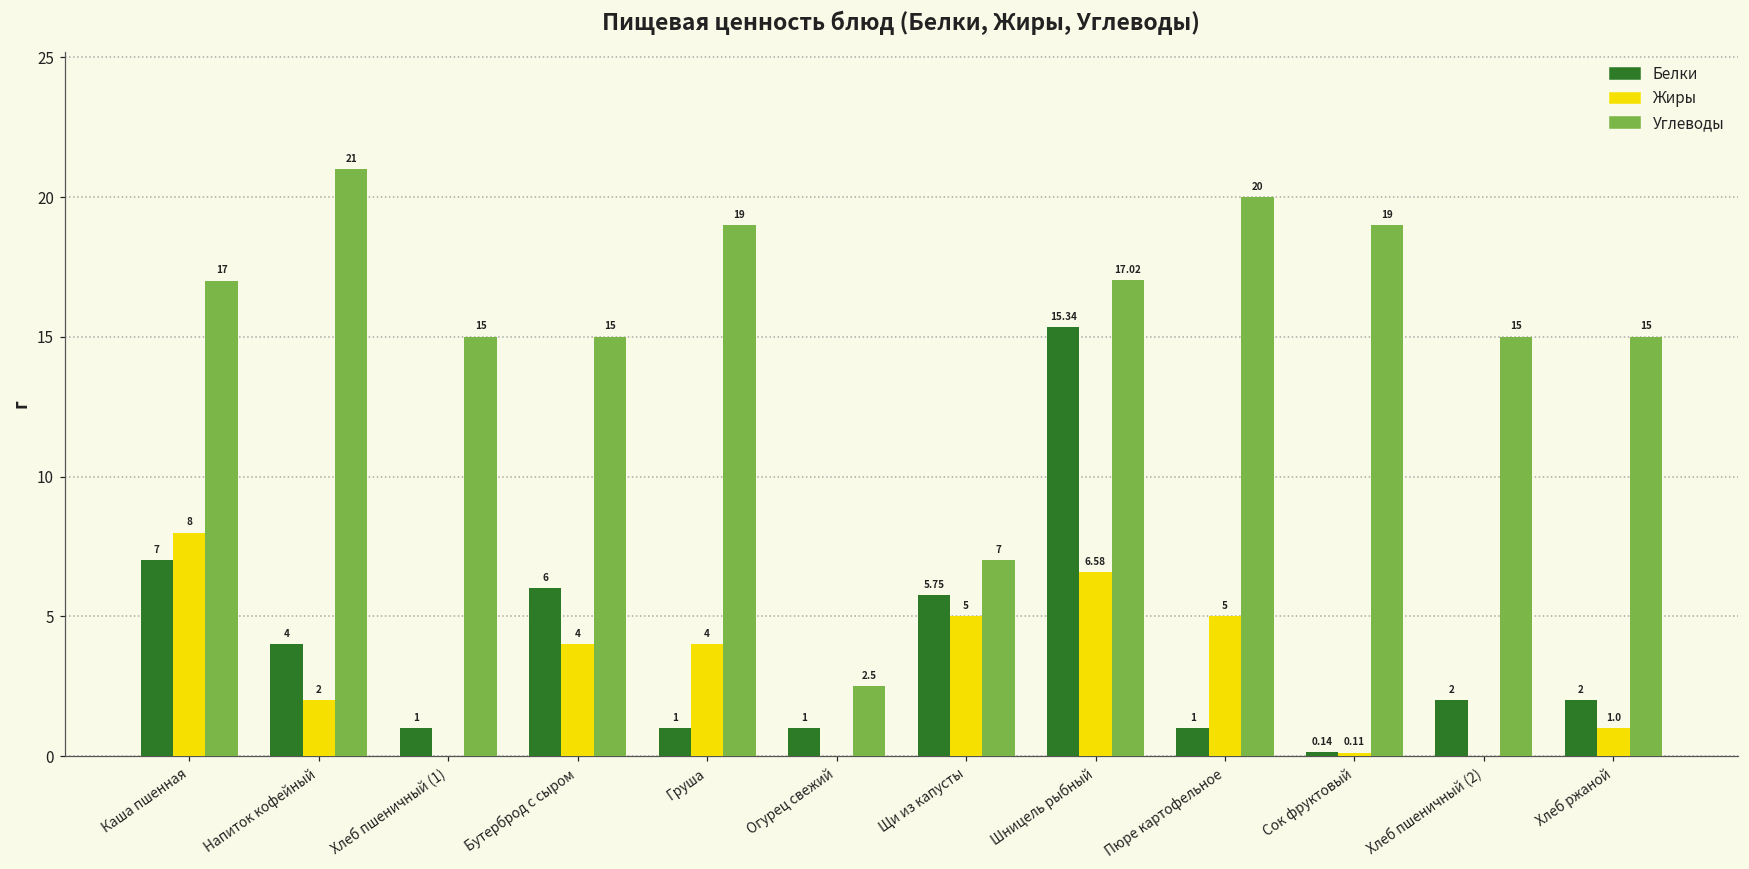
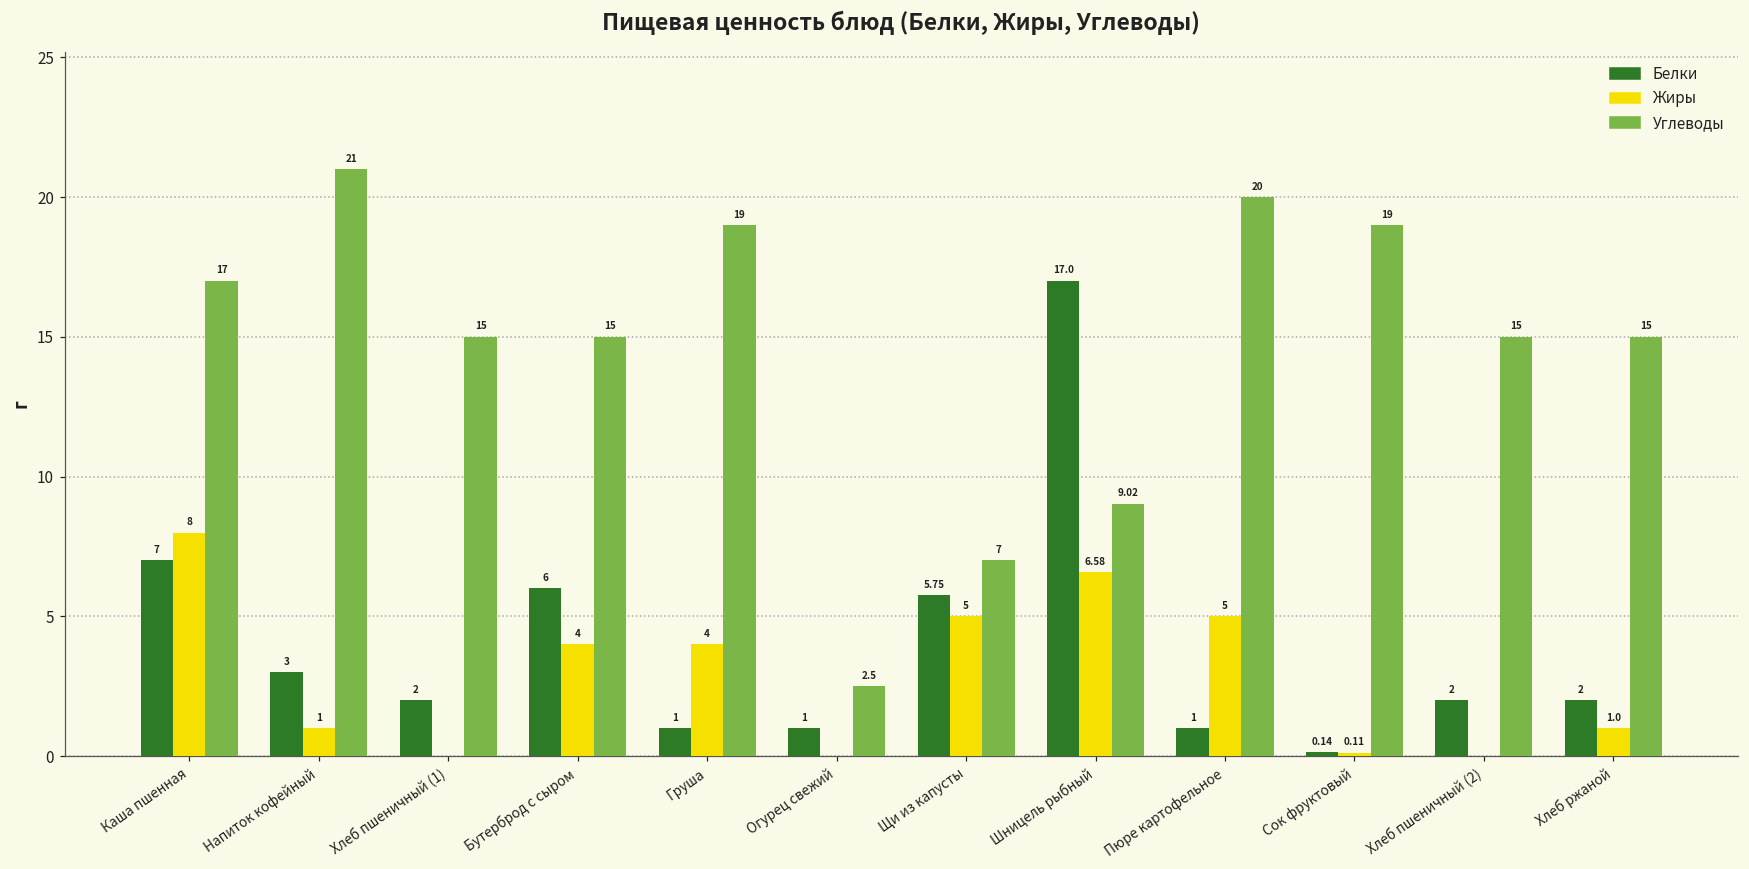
  {
    "Белки": {
      "Каша пшенная": 7,
-     "Напиток кофейный": 4,
-     "Хлеб пшеничный (1)": 1,
+     "Напиток кофейный": 3,
+     "Хлеб пшеничный (1)": 2,
      "Бутерброд с сыром": 6,
      "Груша": 1,
      "Огурец свежий": 1,
      "Щи из капусты": 5.75,
-     "Шницель рыбный": 15.34,
+     "Шницель рыбный": 17.0,
      "Пюре картофельное": 1,
      "Сок фруктовый": 0.14,
      "Хлеб пшеничный (2)": 2,
      "Хлеб ржаной": 2
    },
    "Жиры": {
      "Каша пшенная": 8,
-     "Напиток кофейный": 2,
+     "Напиток кофейный": 1,
      "Бутерброд с сыром": 4,
      "Груша": 4,
      "Щи из капусты": 5,
      "Шницель рыбный": 6.58,
      "Пюре картофельное": 5,
      "Сок фруктовый": 0.11,
      "Хлеб ржаной": 1.0
    },
    "Углеводы": {
      "Каша пшенная": 17,
      "Напиток кофейный": 21,
      "Хлеб пшеничный (1)": 15,
      "Бутерброд с сыром": 15,
      "Груша": 19,
      "Огурец свежий": 2.5,
      "Щи из капусты": 7,
-     "Шницель рыбный": 17.02,
+     "Шницель рыбный": 9.02,
      "Пюре картофельное": 20,
      "Сок фруктовый": 19,
      "Хлеб пшеничный (2)": 15,
      "Хлеб ржаной": 15
    }
  }
